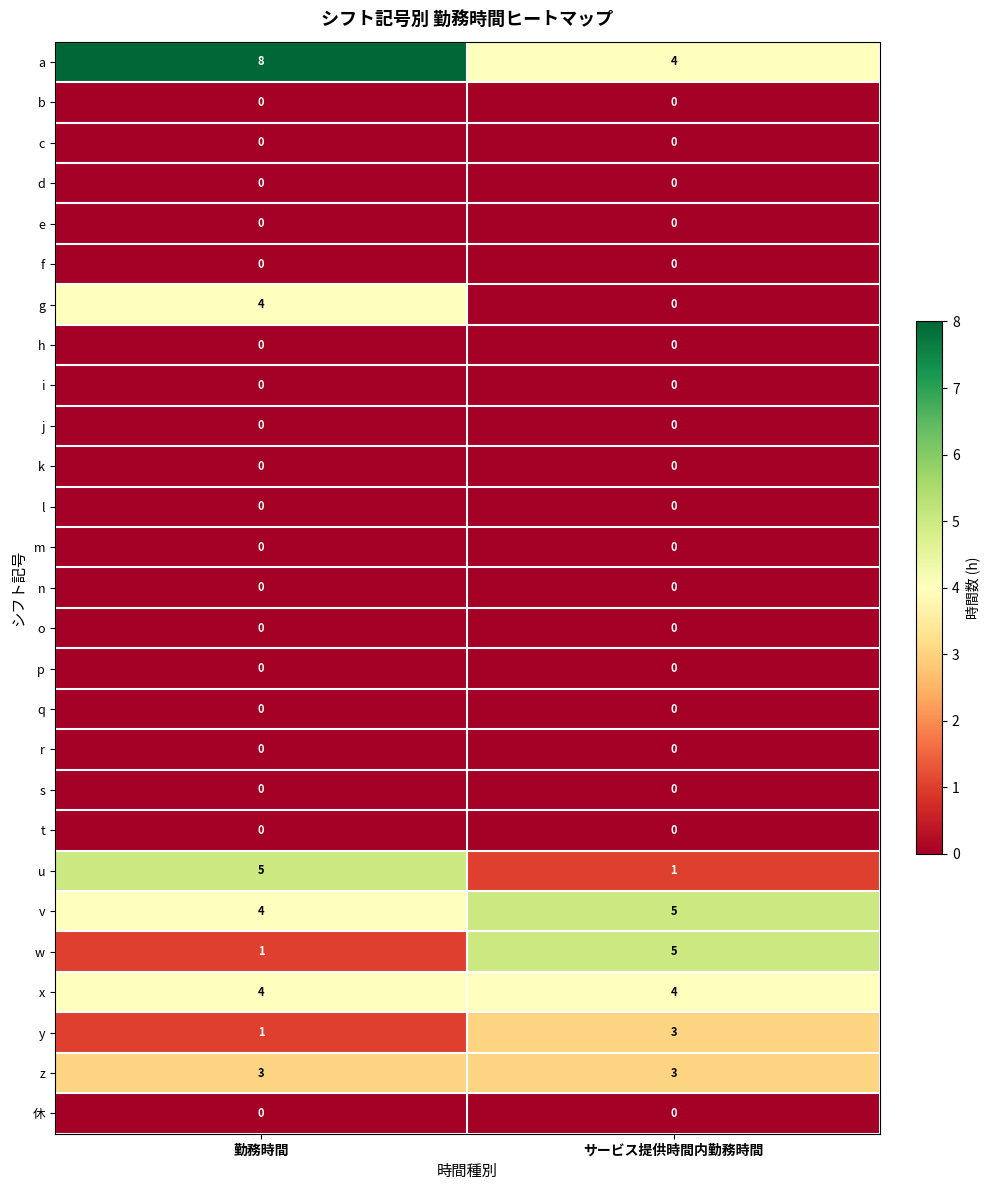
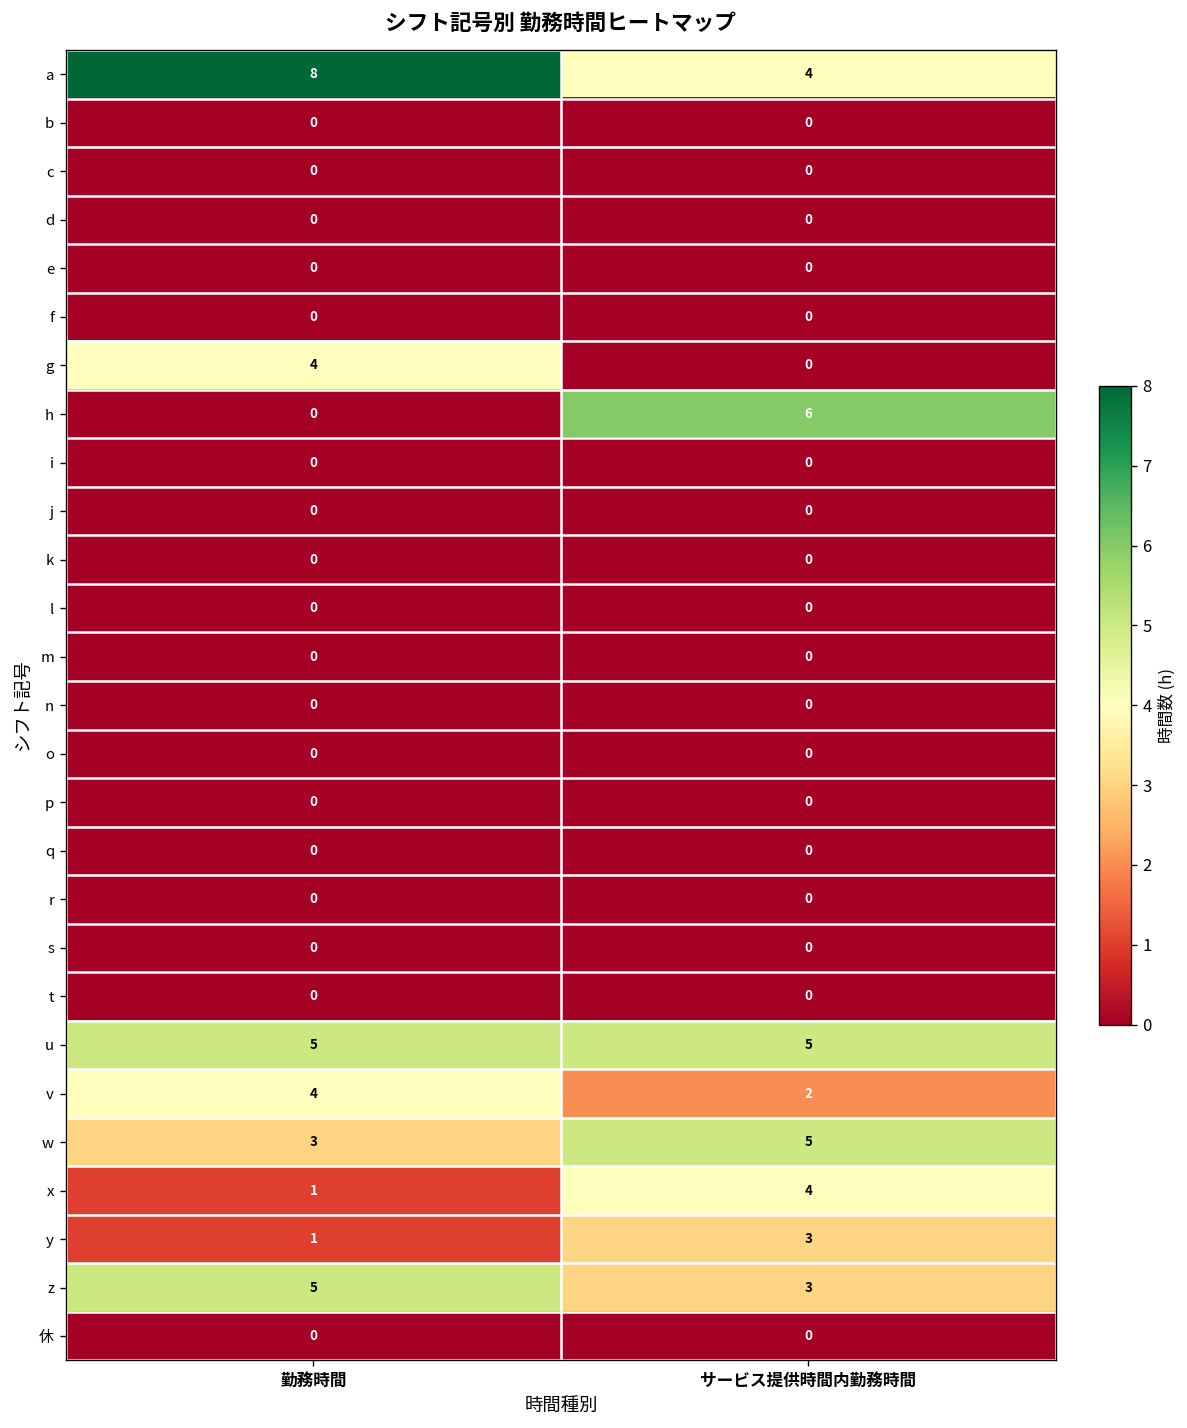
  {
    "a": {
      "勤務時間": 8,
      "サービス提供時間内勤務時間": 4
    },
    "b": {
      "勤務時間": 0,
      "サービス提供時間内勤務時間": 0
    },
    "c": {
      "勤務時間": 0,
      "サービス提供時間内勤務時間": 0
    },
    "d": {
      "勤務時間": 0,
      "サービス提供時間内勤務時間": 0
    },
    "e": {
      "勤務時間": 0,
      "サービス提供時間内勤務時間": 0
    },
    "f": {
      "勤務時間": 0,
      "サービス提供時間内勤務時間": 0
    },
    "g": {
      "勤務時間": 4,
      "サービス提供時間内勤務時間": 0
    },
    "h": {
      "勤務時間": 0,
-     "サービス提供時間内勤務時間": 0
+     "サービス提供時間内勤務時間": 6
    },
    "i": {
      "勤務時間": 0,
      "サービス提供時間内勤務時間": 0
    },
    "j": {
      "勤務時間": 0,
      "サービス提供時間内勤務時間": 0
    },
    "k": {
      "勤務時間": 0,
      "サービス提供時間内勤務時間": 0
    },
    "l": {
      "勤務時間": 0,
      "サービス提供時間内勤務時間": 0
    },
    "m": {
      "勤務時間": 0,
      "サービス提供時間内勤務時間": 0
    },
    "n": {
      "勤務時間": 0,
      "サービス提供時間内勤務時間": 0
    },
    "o": {
      "勤務時間": 0,
      "サービス提供時間内勤務時間": 0
    },
    "p": {
      "勤務時間": 0,
      "サービス提供時間内勤務時間": 0
    },
    "q": {
      "勤務時間": 0,
      "サービス提供時間内勤務時間": 0
    },
    "r": {
      "勤務時間": 0,
      "サービス提供時間内勤務時間": 0
    },
    "s": {
      "勤務時間": 0,
      "サービス提供時間内勤務時間": 0
    },
    "t": {
      "勤務時間": 0,
      "サービス提供時間内勤務時間": 0
    },
    "u": {
      "勤務時間": 5,
-     "サービス提供時間内勤務時間": 1
+     "サービス提供時間内勤務時間": 5
    },
    "v": {
      "勤務時間": 4,
-     "サービス提供時間内勤務時間": 5
+     "サービス提供時間内勤務時間": 2
    },
    "w": {
-     "勤務時間": 1,
+     "勤務時間": 3,
      "サービス提供時間内勤務時間": 5
    },
    "x": {
-     "勤務時間": 4,
+     "勤務時間": 1,
      "サービス提供時間内勤務時間": 4
    },
    "y": {
      "勤務時間": 1,
      "サービス提供時間内勤務時間": 3
    },
    "z": {
-     "勤務時間": 3,
+     "勤務時間": 5,
      "サービス提供時間内勤務時間": 3
    },
    "休": {
      "勤務時間": 0,
      "サービス提供時間内勤務時間": 0
    }
  }
